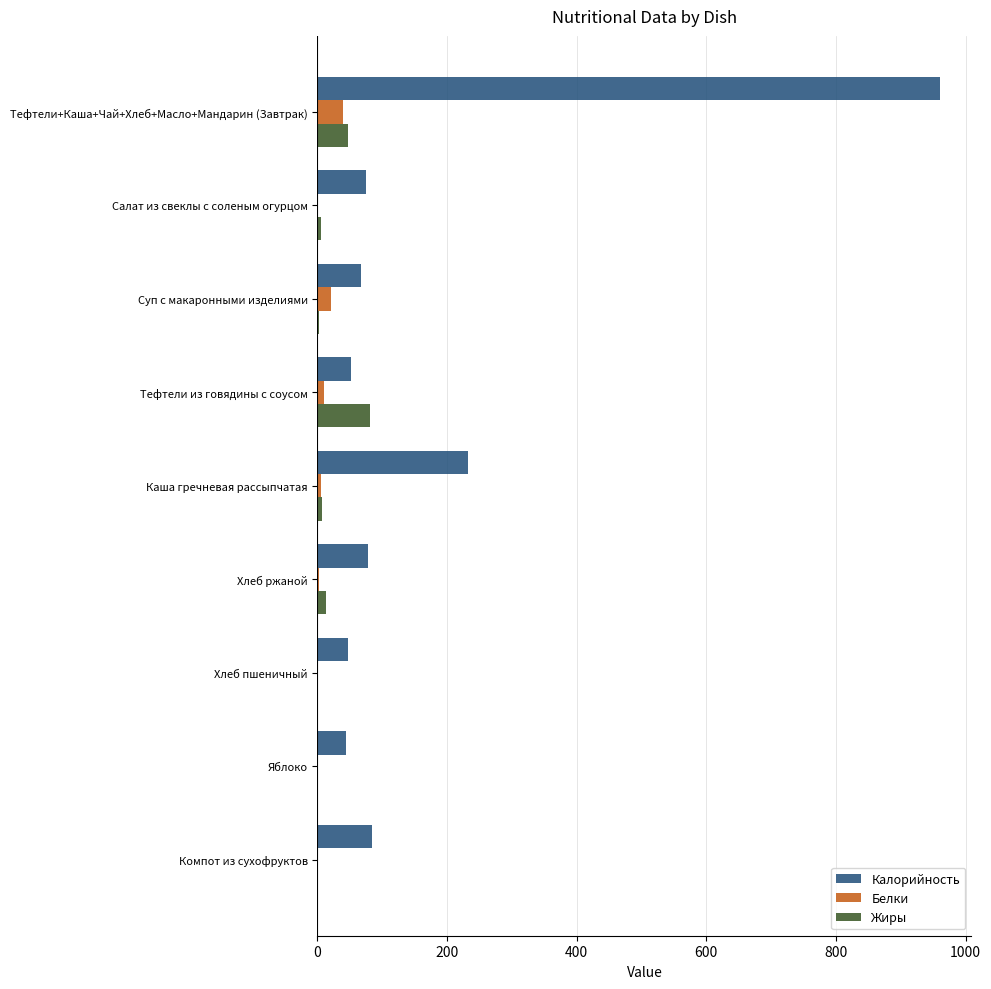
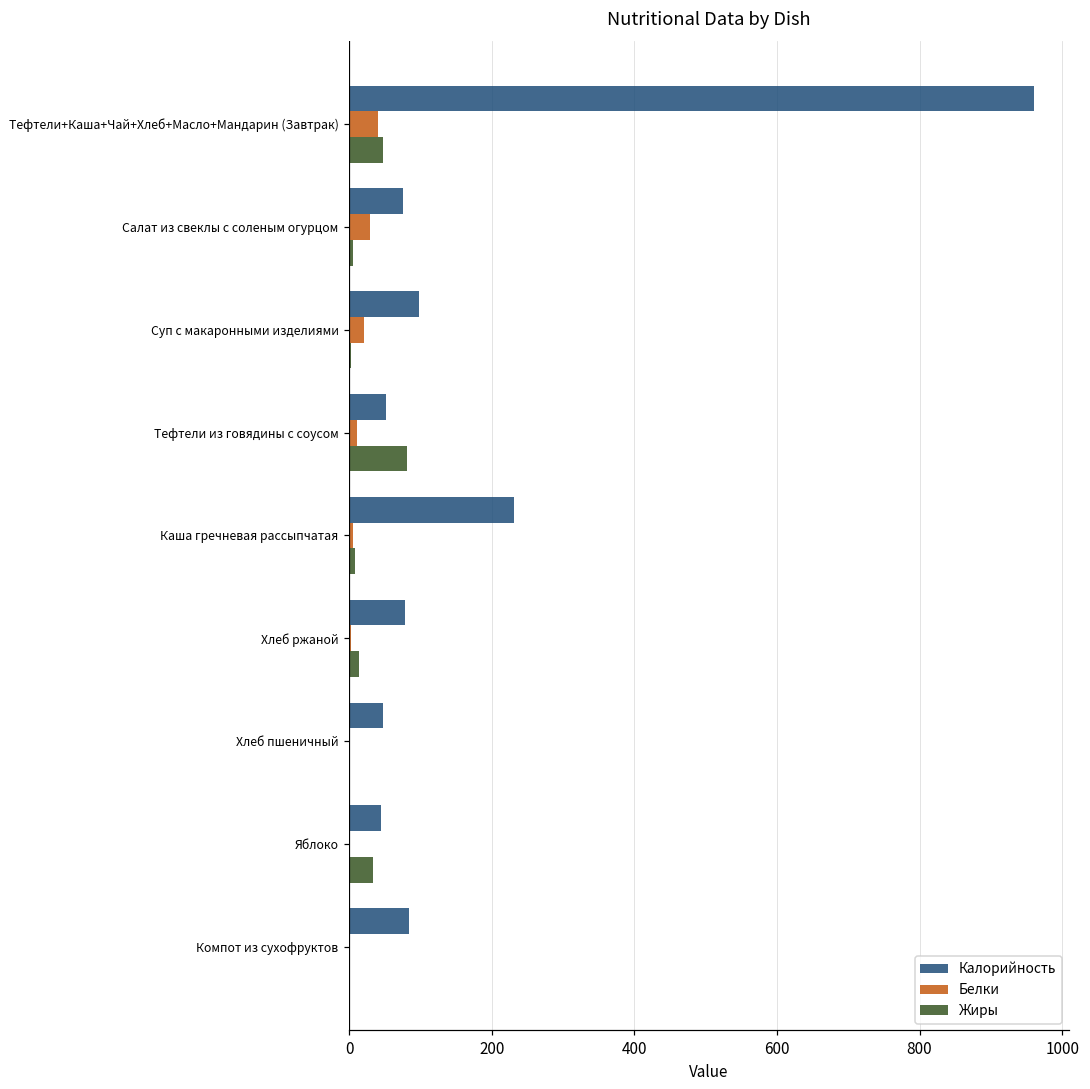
  {
    "Калорийность": {
      "Тефтели+Каша+Чай+Хлеб+Масло+Мандарин (Завтрак)": 960,
      "Салат из свеклы с соленым огурцом": 80,
-     "Суп с макаронными изделиями": 70,
+     "Суп с макаронными изделиями": 100,
      "Тефтели из говядины с соусом": 50,
      "Каша гречневая рассыпчатая": 230,
      "Хлеб ржаной": 80,
      "Хлеб пшеничный": 50,
      "Яблоко": 40,
      "Компот из сухофруктов": 80
    },
    "Белки": {
      "Тефтели+Каша+Чай+Хлеб+Масло+Мандарин (Завтрак)": 40,
-     "Салат из свеклы с соленым огурцом": 0,
+     "Салат из свеклы с соленым огурцом": 30,
      "Суп с макаронными изделиями": 20,
      "Тефтели из говядины с соусом": 10,
      "Каша гречневая рассыпчатая": 10
    },
    "Жиры": {
      "Тефтели+Каша+Чай+Хлеб+Масло+Мандарин (Завтрак)": 50,
      "Салат из свеклы с соленым огурцом": 10,
      "Тефтели из говядины с соусом": 80,
      "Каша гречневая рассыпчатая": 10,
      "Хлеб ржаной": 10,
-     "Яблоко": 0
+     "Яблоко": 30
    }
  }
